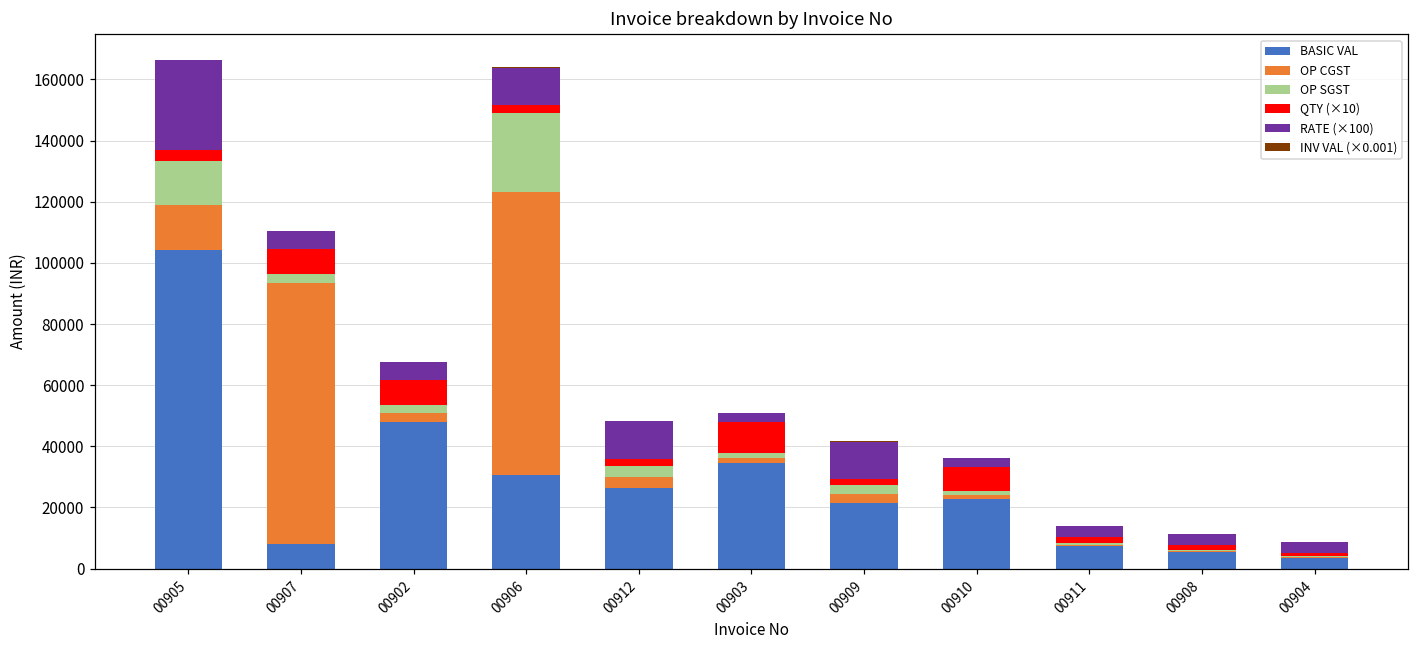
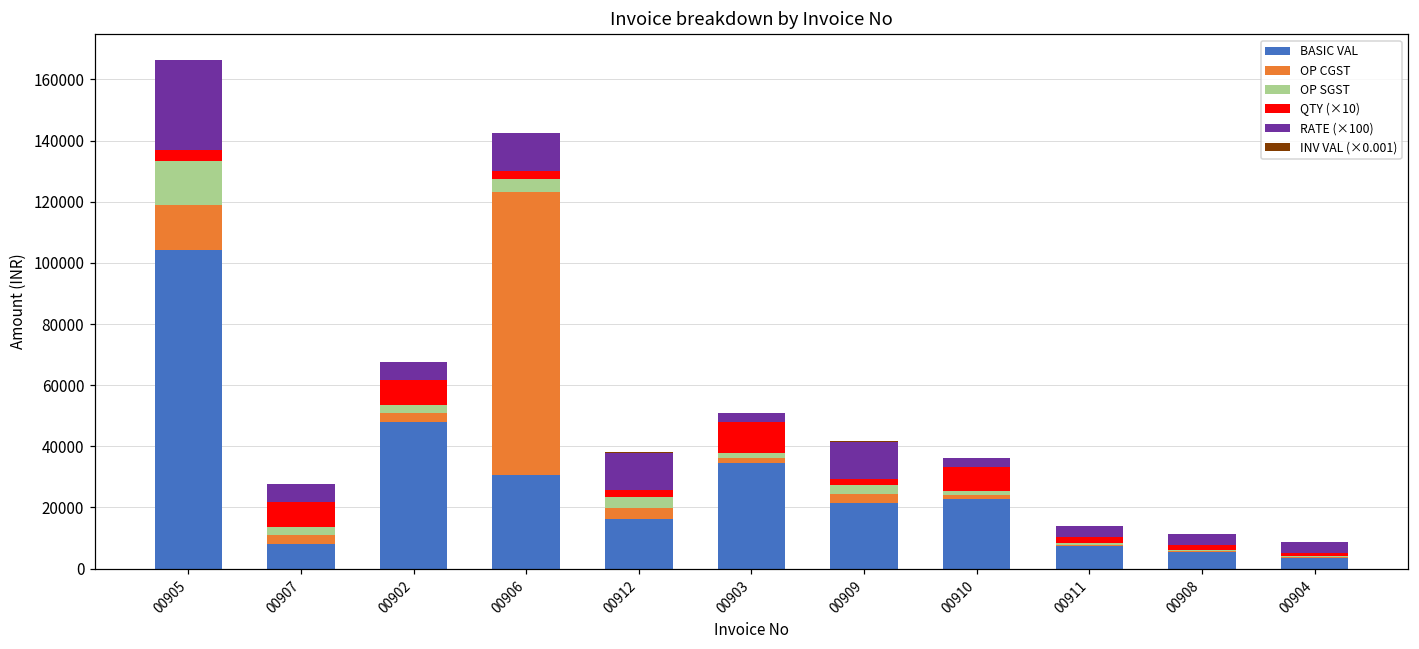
  {
    "BASIC VAL": {
      "00905": 104000,
      "00907": 8000,
      "00902": 48000,
      "00906": 31000,
-     "00912": 26000,
+     "00912": 16000,
      "00903": 35000,
      "00909": 21000,
      "00910": 23000,
      "00911": 7000,
      "00908": 5000,
      "00904": 4000
    },
    "OP CGST": {
      "00905": 15000,
-     "00907": 86000,
+     "00907": 3000,
      "00902": 3000,
      "00906": 93000,
      "00912": 4000,
      "00903": 2000,
      "00909": 3000,
      "00910": 1000
    },
    "OP SGST": {
      "00905": 15000,
      "00907": 3000,
      "00902": 3000,
-     "00906": 26000,
+     "00906": 4000,
      "00912": 4000,
      "00903": 2000,
      "00909": 3000,
      "00910": 1000
    },
    "QTY (×10)": {
      "00905": 4000,
      "00907": 8000,
      "00902": 8000,
      "00906": 2000,
      "00912": 2000,
      "00903": 10000,
      "00909": 2000,
      "00910": 8000,
      "00911": 2000,
      "00908": 2000,
      "00904": 1000
    },
    "RATE (×100)": {
      "00905": 29000,
      "00907": 6000,
      "00902": 6000,
      "00906": 12000,
      "00912": 12000,
      "00903": 3000,
      "00909": 12000,
      "00910": 3000,
      "00911": 4000,
      "00908": 4000,
      "00904": 4000
    }
  }
